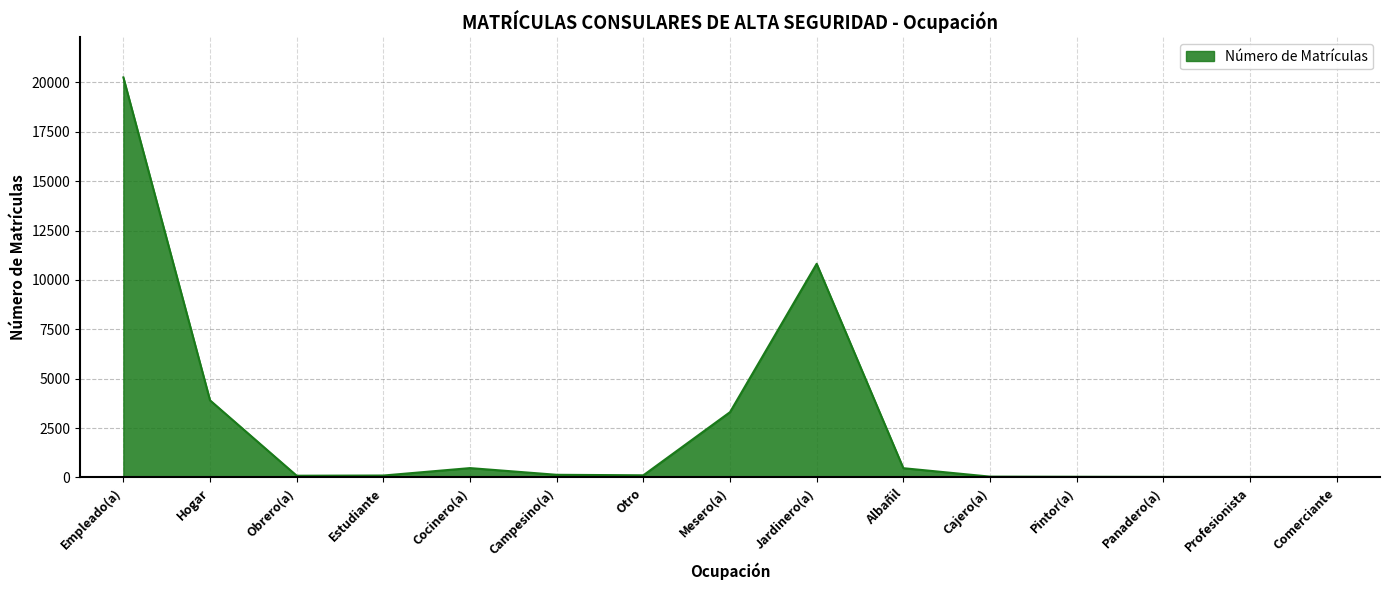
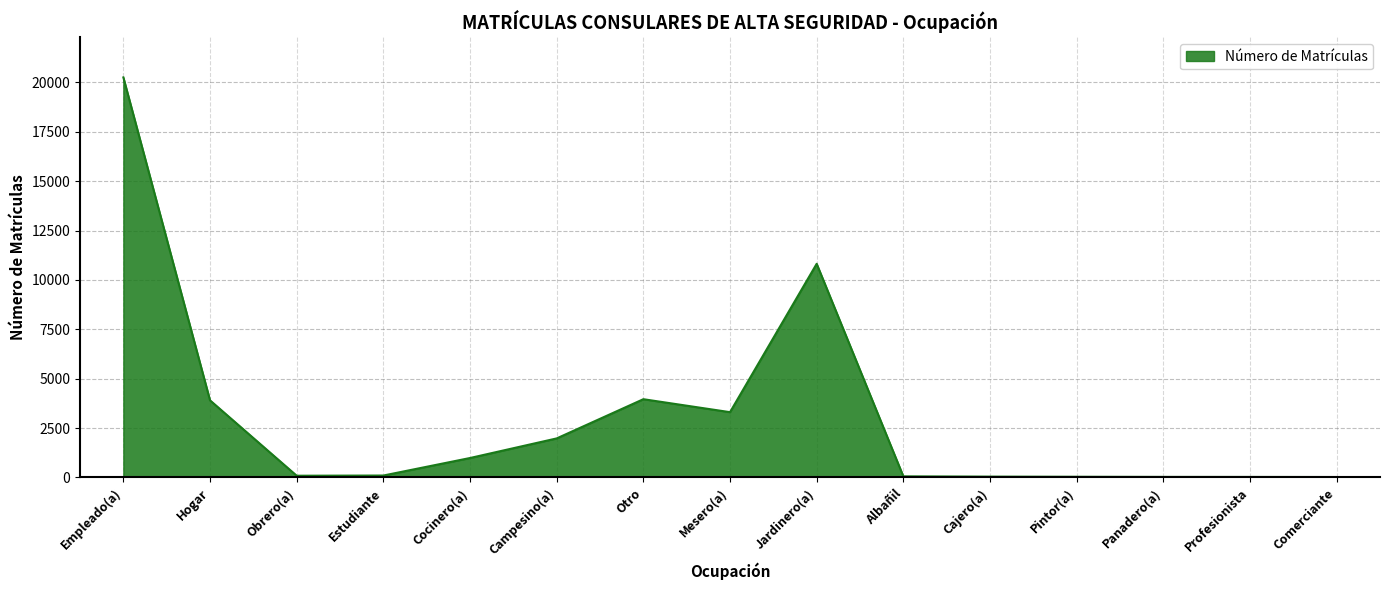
  {
    "Empleado(a)": 20300,
    "Hogar": 3900,
    "Obrero(a)": 100,
    "Estudiante": 100,
-   "Cocinero(a)": 500,
-   "Campesino(a)": 100,
-   "Otro": 100,
+   "Cocinero(a)": 1000,
+   "Campesino(a)": 2000,
+   "Otro": 4000,
    "Mesero(a)": 3300,
    "Jardinero(a)": 10800,
-   "Albañil": 500,
+   "Albañil": 100,
    "Cajero(a)": 0,
    "Pintor(a)": 0,
    "Panadero(a)": 0,
    "Profesionista": 0,
    "Comerciante": 0
  }
